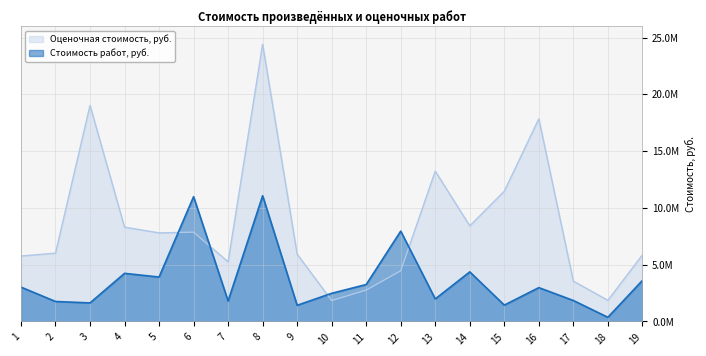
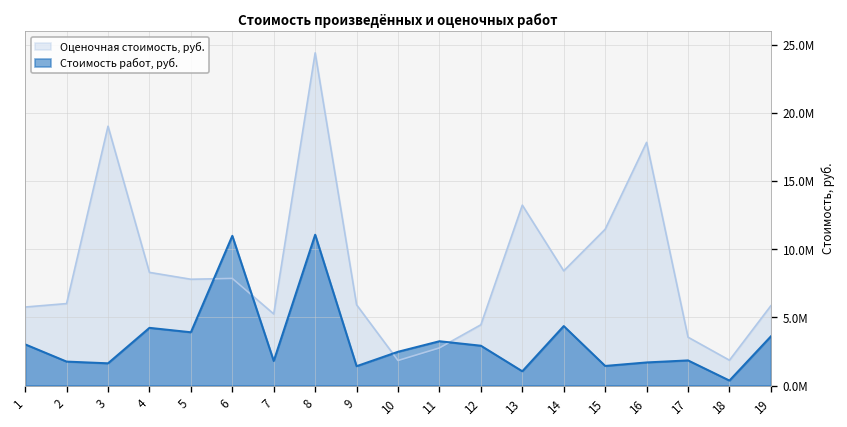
  {
    "Оценочная стоимость, руб.": {
      "1": 5800000,
      "2": 6000000,
      "3": 19000000,
      "4": 8300000,
      "5": 7800000,
      "6": 7900000,
      "7": 5300000,
      "8": 24400000,
      "9": 5900000,
      "10": 1800000,
      "11": 2800000,
      "12": 4500000,
      "13": 13200000,
      "14": 8400000,
      "15": 11500000,
      "16": 17800000,
      "17": 3500000,
      "18": 1900000,
      "19": 5900000
    },
    "Стоимость работ, руб.": {
      "1": 3000000,
      "2": 1800000,
      "3": 1600000,
      "4": 4200000,
      "5": 3900000,
      "6": 11000000,
      "7": 1800000,
      "8": 11100000,
      "9": 1400000,
      "10": 2500000,
      "11": 3300000,
-     "12": 8000000,
-     "13": 2000000,
+     "12": 2900000,
+     "13": 1000000,
      "14": 4400000,
      "15": 1400000,
-     "16": 3000000,
+     "16": 1700000,
      "17": 1800000,
      "18": 400000,
      "19": 3600000
    }
  }
